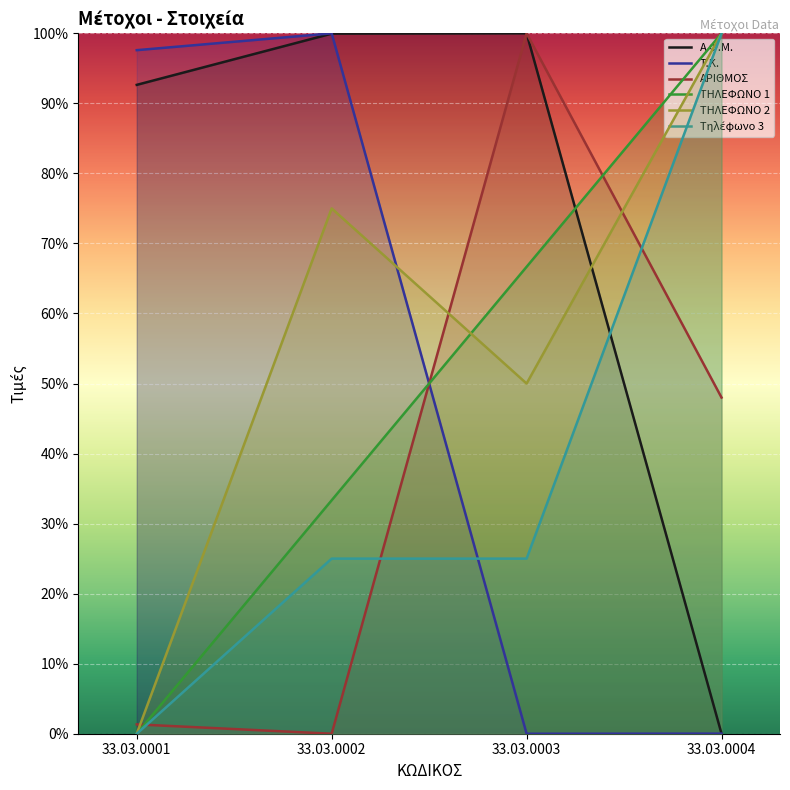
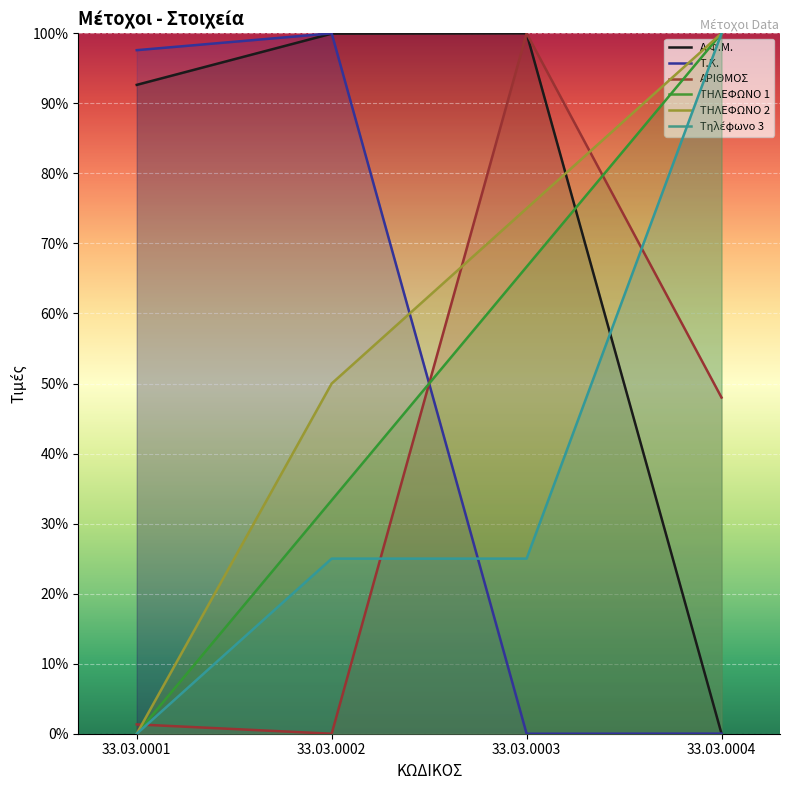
  {
    "A.Φ.Μ.": {
      "33.03.0001": "93%"
    },
    "Τ.Κ.": {
      "33.03.0001": "98%",
      "33.03.0003": "0%"
    },
    "ΑΡΙΘΜΟΣ": {
      "33.03.0001": "1%",
      "33.03.0002": "0%",
      "33.03.0004": "48%"
    },
    "ΤΗΛΕΦΩΝΟ 1": {
      "33.03.0002": "33%",
      "33.03.0003": "67%"
    },
    "ΤΗΛΕΦΩΝΟ 2": {
-     "33.03.0002": "75%",
-     "33.03.0003": "50%"
+     "33.03.0002": "50%",
+     "33.03.0003": "75%"
    },
    "Τηλέφωνο 3": {
      "33.03.0002": "25%",
      "33.03.0003": "25%"
    }
  }
